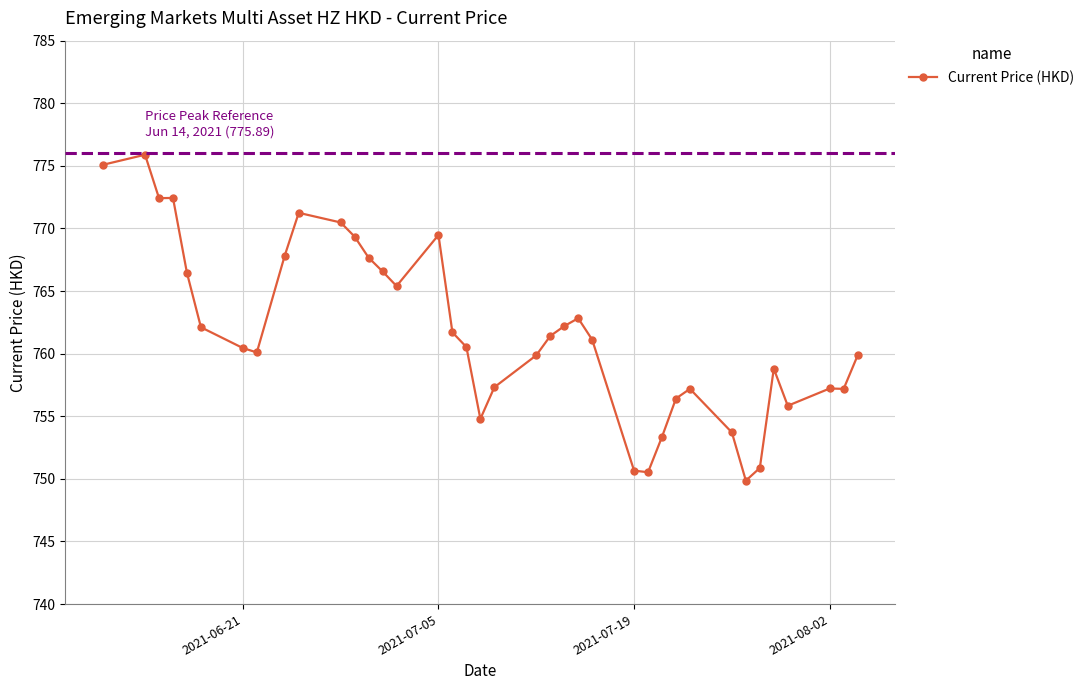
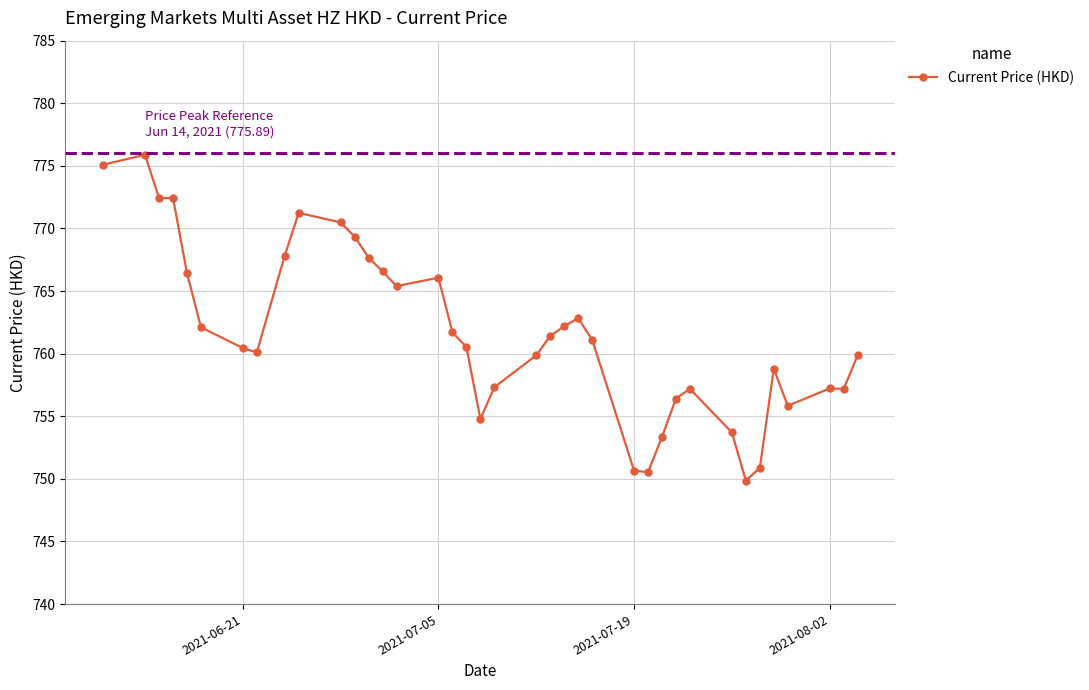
  {
    "2021-06-21": 760.5,
-   "2021-07-05": 769.5,
+   "2021-07-05": 766.1,
    "2021-07-19": 750.7,
    "2021-08-02": 757.2
  }
